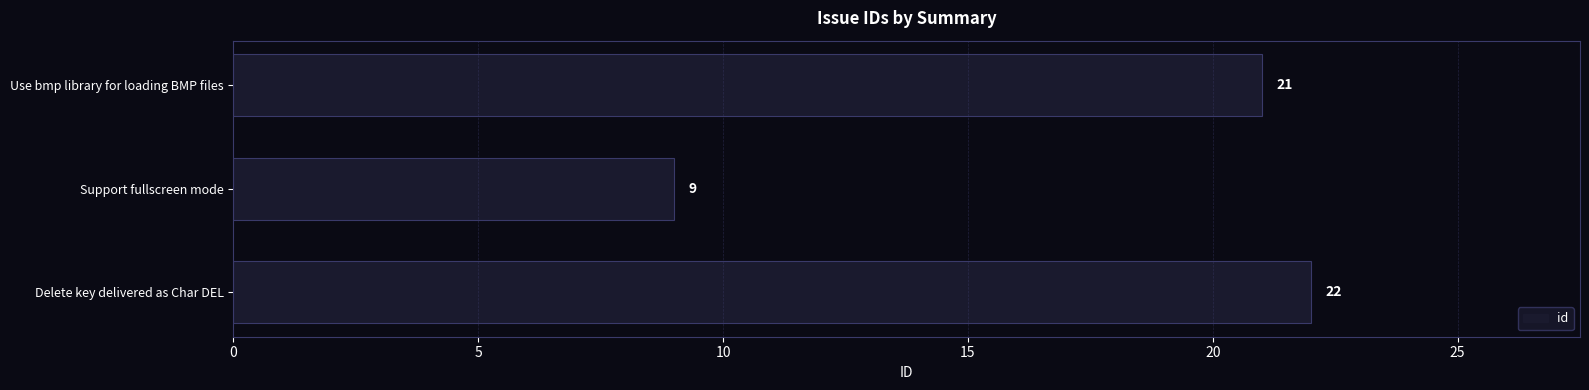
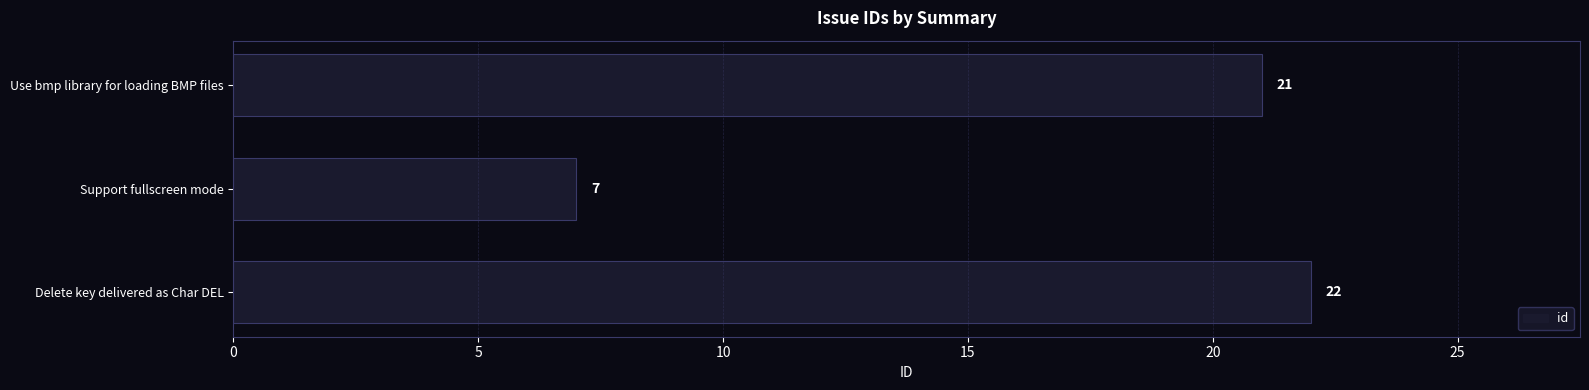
  {
    "Use bmp library for loading BMP files": 21,
-   "Support fullscreen mode": 9,
+   "Support fullscreen mode": 7,
    "Delete key delivered as Char DEL": 22
  }
